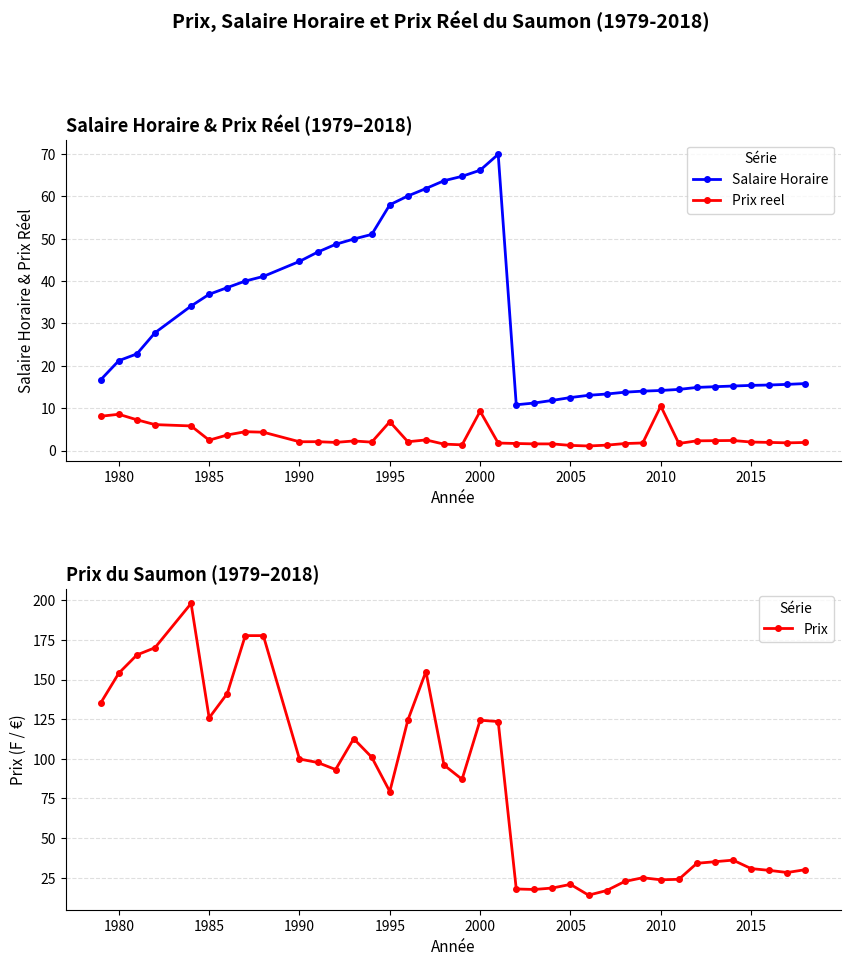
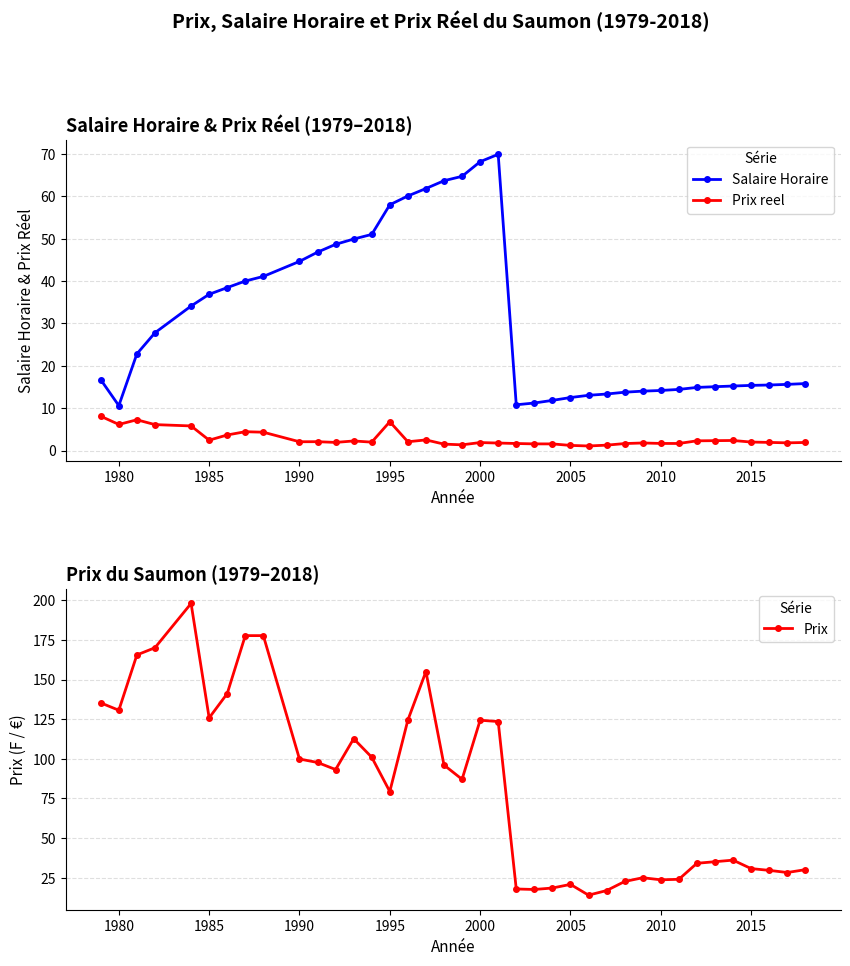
  {
    "Salaire Horaire & Prix Réel (1979–2018)": {
      "Salaire Horaire": {
-       "1980": 21,
+       "1980": 11,
        "1985": 37,
        "1990": 45,
        "1995": 58,
-       "2000": 66,
+       "2000": 68,
        "2005": 13,
        "2010": 14,
        "2015": 15
      },
      "Prix reel": {
-       "1980": 9,
+       "1980": 6,
        "1985": 2,
        "1990": 2,
        "1995": 7,
-       "2000": 9,
+       "2000": 2,
        "2005": 1,
-       "2010": 10,
+       "2010": 2,
        "2015": 2
      }
    },
    "Prix du Saumon (1979–2018)": {
-     "1980": 154,
+     "1980": 131,
      "1985": 126,
      "1990": 100,
      "1995": 79,
      "2000": 124,
      "2005": 21,
      "2010": 24,
      "2015": 31
    }
  }
